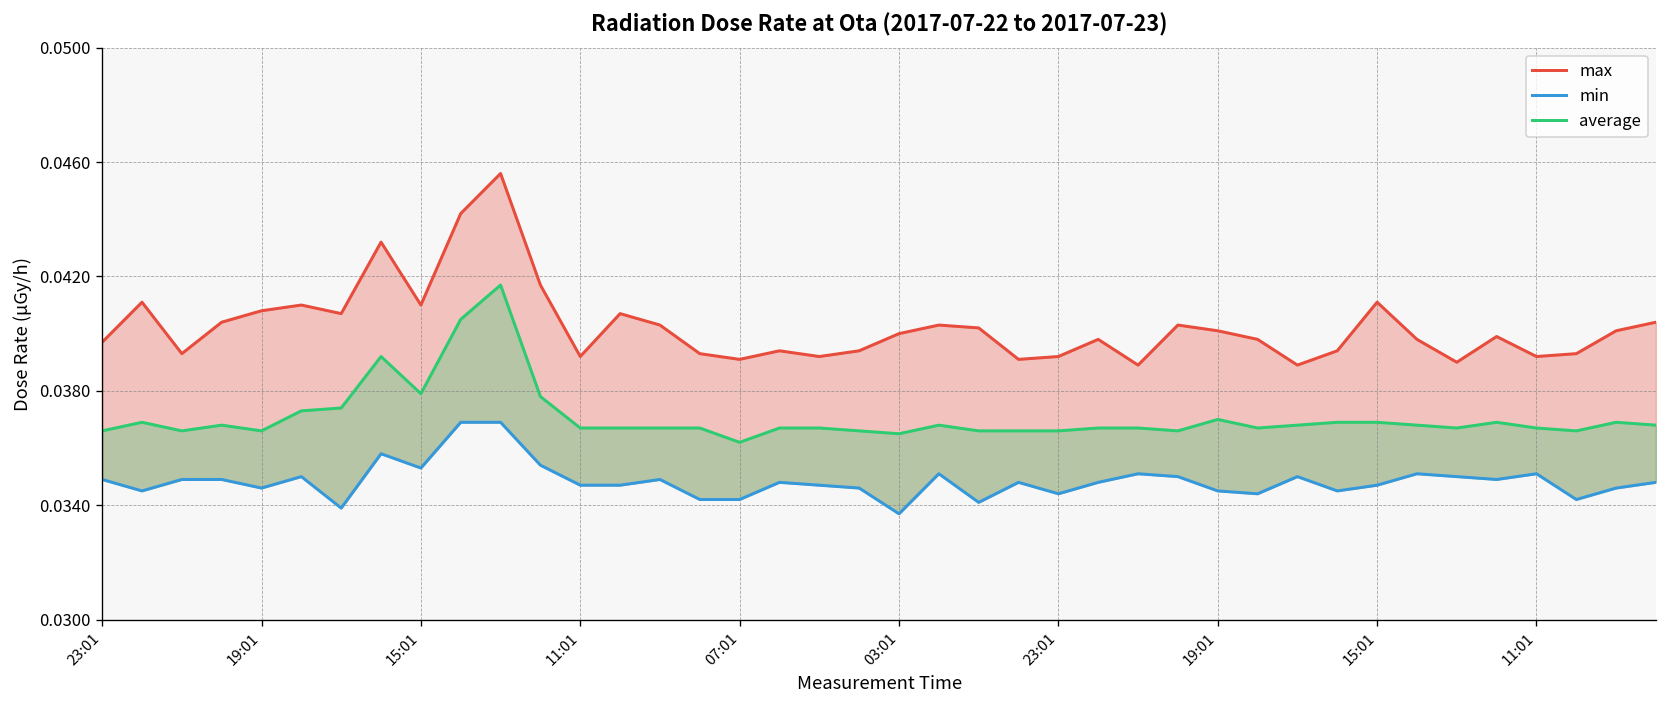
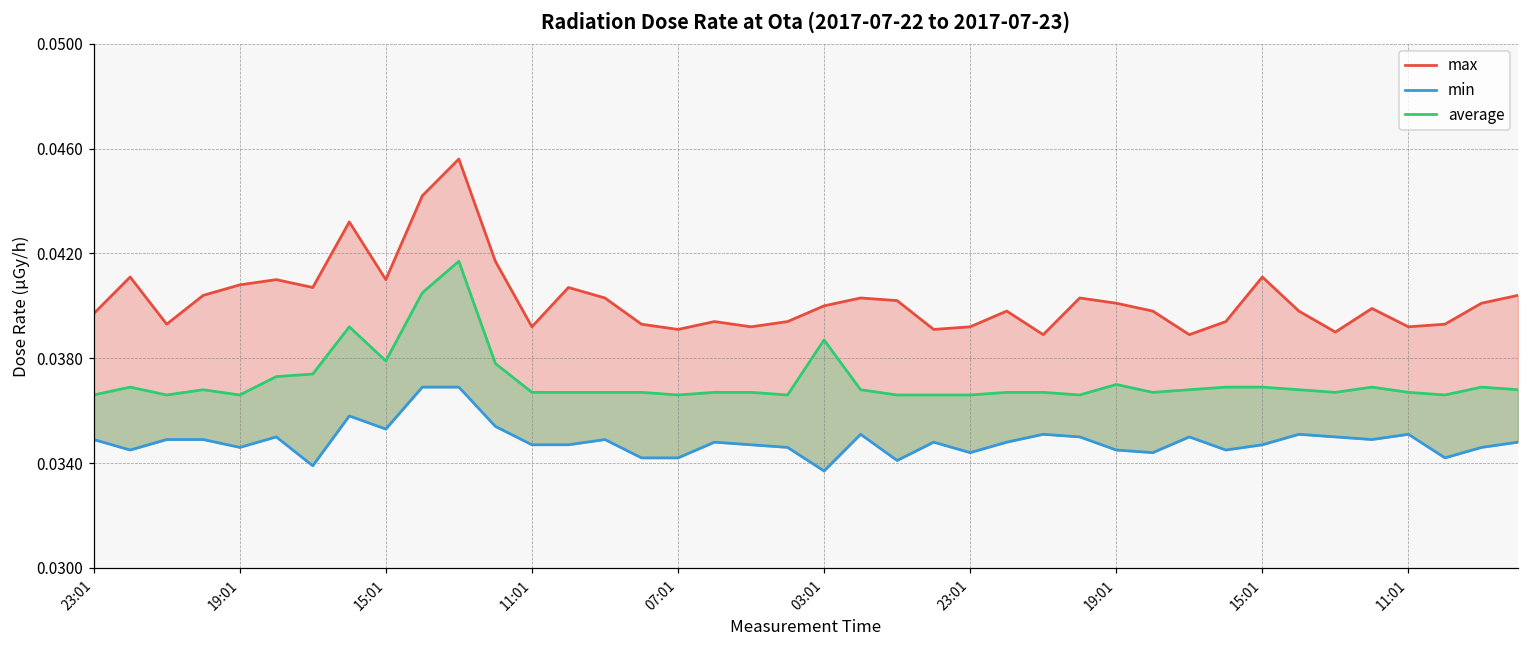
  {
    "max": {
      "07:01": 0.0391,
      "03:01": 0.0400
    },
    "min": {
      "07:01": 0.0342,
      "03:01": 0.0337
    },
    "average": {
-     "07:01": 0.0362,
-     "03:01": 0.0365
+     "07:01": 0.0366,
+     "03:01": 0.0387
    }
  }
